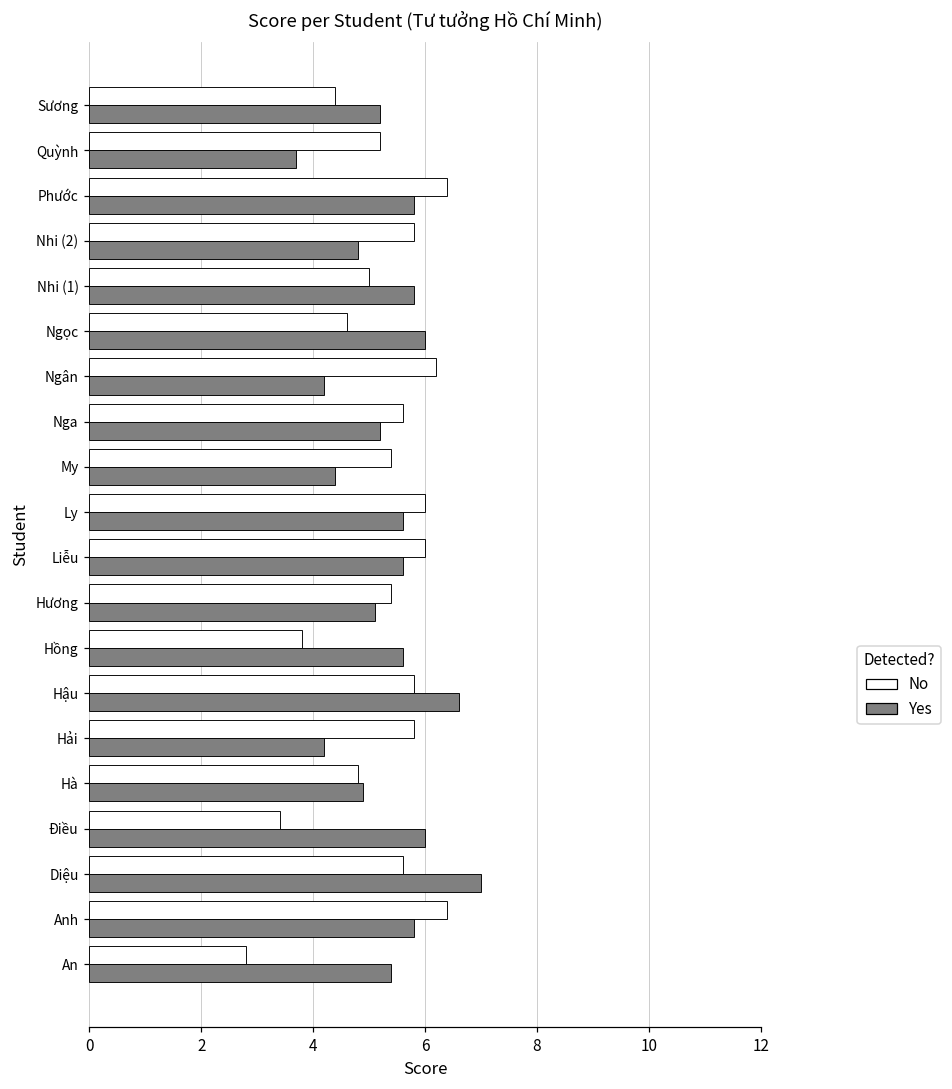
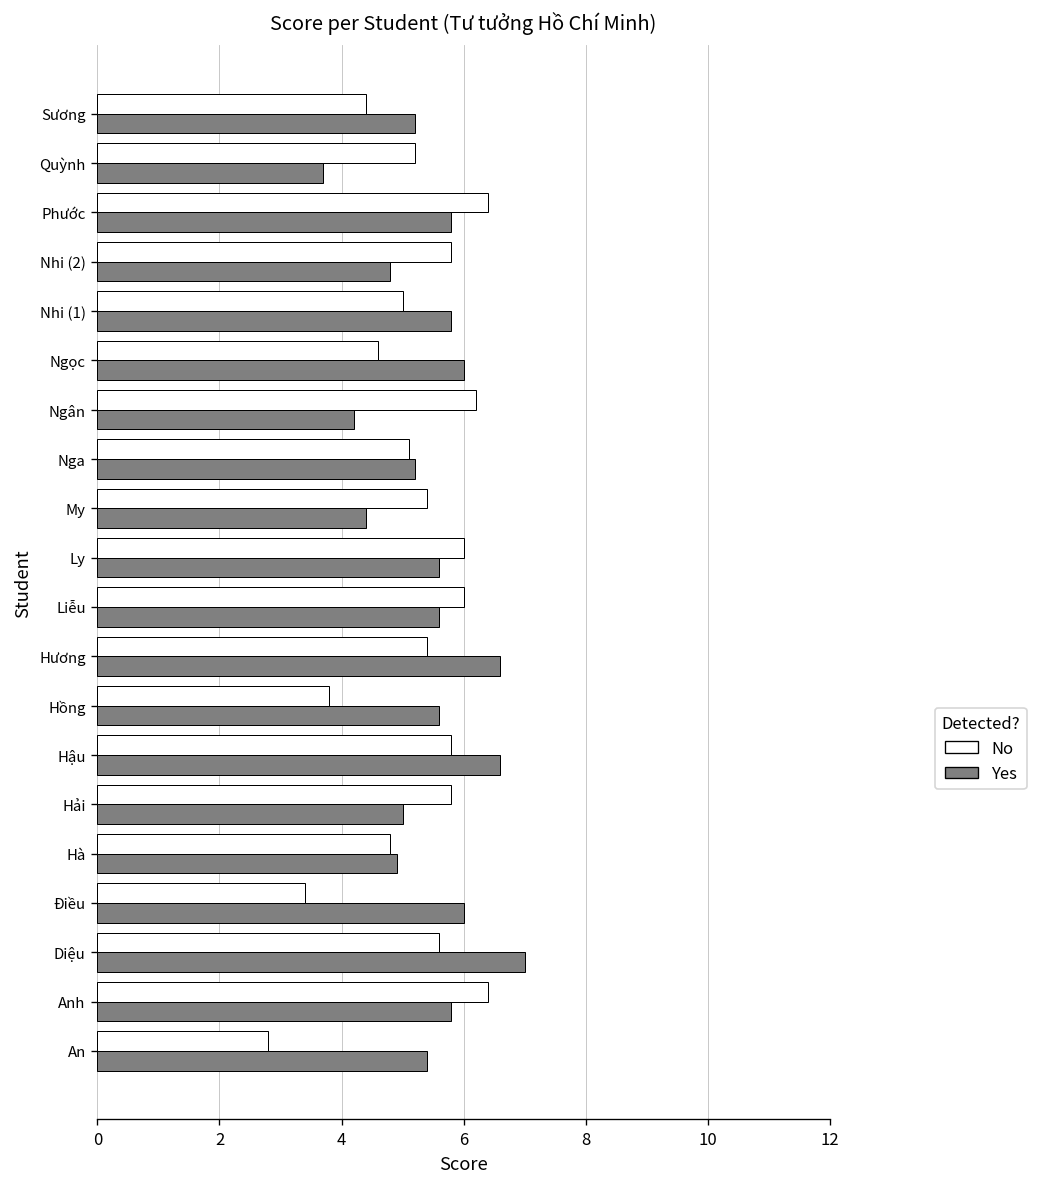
  {
    "Yes": {
      "Sương": 5.2,
      "Quỳnh": 3.7,
      "Phước": 5.8,
      "Nhi (2)": 4.8,
      "Nhi (1)": 5.8,
      "Ngọc": 6.0,
      "Ngân": 4.2,
      "Nga": 5.2,
      "My": 4.4,
      "Ly": 5.6,
      "Liễu": 5.6,
-     "Hương": 5.1,
+     "Hương": 6.6,
      "Hồng": 5.6,
      "Hậu": 6.6,
-     "Hải": 4.2,
+     "Hải": 5.0,
      "Hà": 4.9,
      "Điều": 6.0,
      "Diệu": 7.0,
      "Anh": 5.8,
      "An": 5.4
    },
    "No": {
      "Sương": 4.4,
      "Quỳnh": 5.2,
      "Phước": 6.4,
      "Nhi (2)": 5.8,
      "Nhi (1)": 5.0,
      "Ngọc": 4.6,
      "Ngân": 6.2,
-     "Nga": 5.6,
+     "Nga": 5.1,
      "My": 5.4,
      "Ly": 6.0,
      "Liễu": 6.0,
      "Hương": 5.4,
      "Hồng": 3.8,
      "Hậu": 5.8,
      "Hải": 5.8,
      "Hà": 4.8,
      "Điều": 3.4,
      "Diệu": 5.6,
      "Anh": 6.4,
      "An": 2.8
    }
  }
